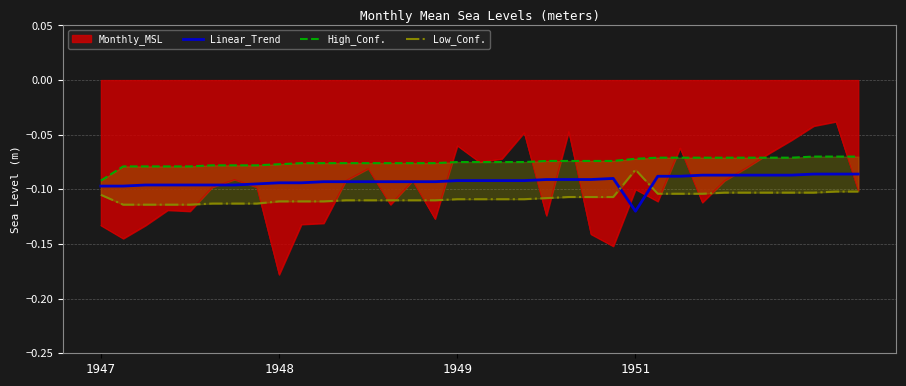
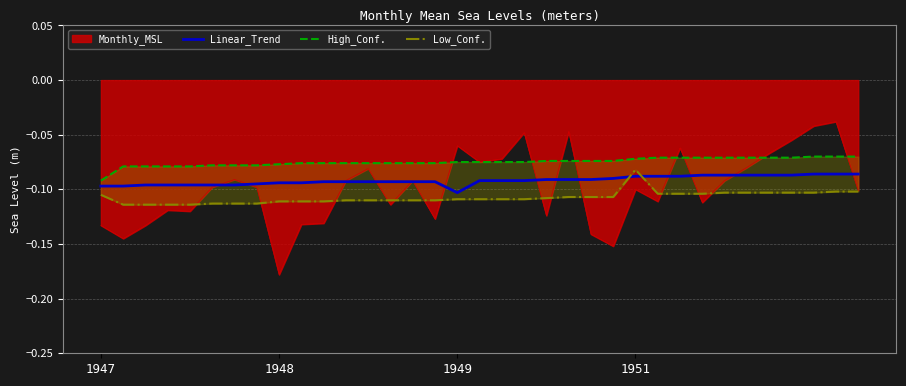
  {
    "Linear_Trend": {
      "1947": -0.097,
      "1948": -0.094,
-     "1949": -0.092,
-     "1951": -0.120
+     "1949": -0.103,
+     "1951": -0.088
    },
    "High_Conf.": {
      "1947": -0.092,
      "1948": -0.077,
      "1949": -0.075,
      "1951": -0.072
    },
    "Low_Conf.": {
      "1947": -0.105,
      "1948": -0.111,
      "1949": -0.109,
      "1951": -0.082
    }
  }
